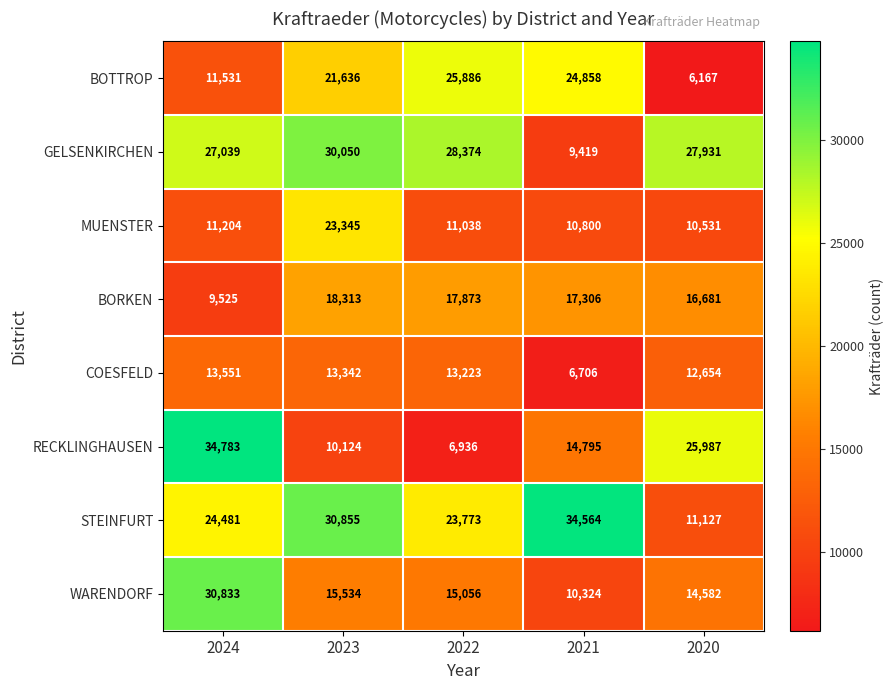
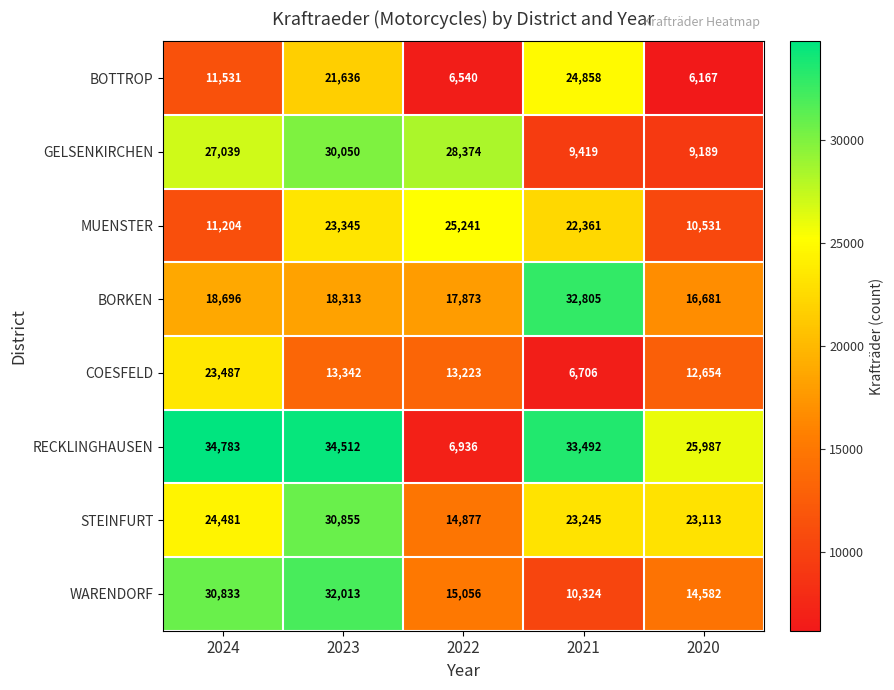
  {
    "BOTTROP": {
      "2024": "11,531",
      "2023": "21,636",
-     "2022": "25,886",
+     "2022": "6,540",
      "2021": "24,858",
      "2020": "6,167"
    },
    "GELSENKIRCHEN": {
      "2024": "27,039",
      "2023": "30,050",
      "2022": "28,374",
      "2021": "9,419",
-     "2020": "27,931"
+     "2020": "9,189"
    },
    "MUENSTER": {
      "2024": "11,204",
      "2023": "23,345",
-     "2022": "11,038",
-     "2021": "10,800",
+     "2022": "25,241",
+     "2021": "22,361",
      "2020": "10,531"
    },
    "BORKEN": {
-     "2024": "9,525",
+     "2024": "18,696",
      "2023": "18,313",
      "2022": "17,873",
-     "2021": "17,306",
+     "2021": "32,805",
      "2020": "16,681"
    },
    "COESFELD": {
-     "2024": "13,551",
+     "2024": "23,487",
      "2023": "13,342",
      "2022": "13,223",
      "2021": "6,706",
      "2020": "12,654"
    },
    "RECKLINGHAUSEN": {
      "2024": "34,783",
-     "2023": "10,124",
+     "2023": "34,512",
      "2022": "6,936",
-     "2021": "14,795",
+     "2021": "33,492",
      "2020": "25,987"
    },
    "STEINFURT": {
      "2024": "24,481",
      "2023": "30,855",
-     "2022": "23,773",
-     "2021": "34,564",
-     "2020": "11,127"
+     "2022": "14,877",
+     "2021": "23,245",
+     "2020": "23,113"
    },
    "WARENDORF": {
      "2024": "30,833",
-     "2023": "15,534",
+     "2023": "32,013",
      "2022": "15,056",
      "2021": "10,324",
      "2020": "14,582"
    }
  }
